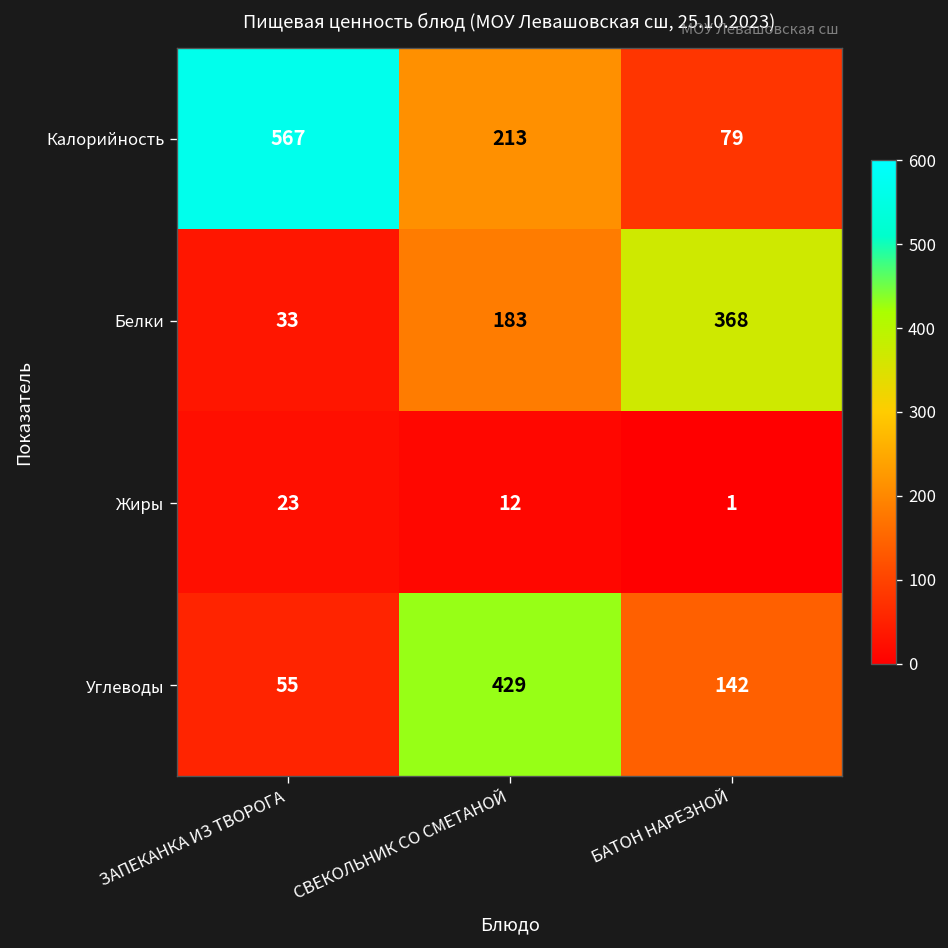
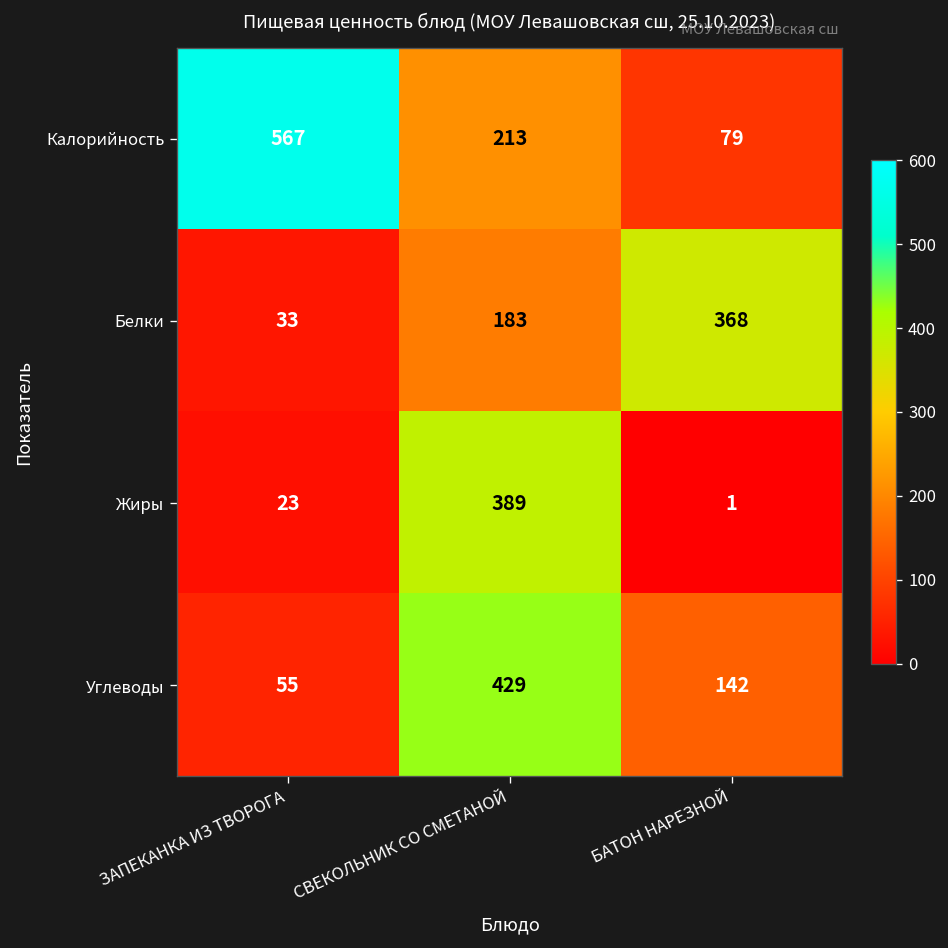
  {
    "Калорийность": {
      "ЗАПЕКАНКА ИЗ ТВОРОГА": 567,
      "СВЕКОЛЬНИК СО СМЕТАНОЙ": 213,
      "БАТОН НАРЕЗНОЙ": 79
    },
    "Белки": {
      "ЗАПЕКАНКА ИЗ ТВОРОГА": 33,
      "СВЕКОЛЬНИК СО СМЕТАНОЙ": 183,
      "БАТОН НАРЕЗНОЙ": 368
    },
    "Жиры": {
      "ЗАПЕКАНКА ИЗ ТВОРОГА": 23,
-     "СВЕКОЛЬНИК СО СМЕТАНОЙ": 12,
+     "СВЕКОЛЬНИК СО СМЕТАНОЙ": 389,
      "БАТОН НАРЕЗНОЙ": 1
    },
    "Углеводы": {
      "ЗАПЕКАНКА ИЗ ТВОРОГА": 55,
      "СВЕКОЛЬНИК СО СМЕТАНОЙ": 429,
      "БАТОН НАРЕЗНОЙ": 142
    }
  }
